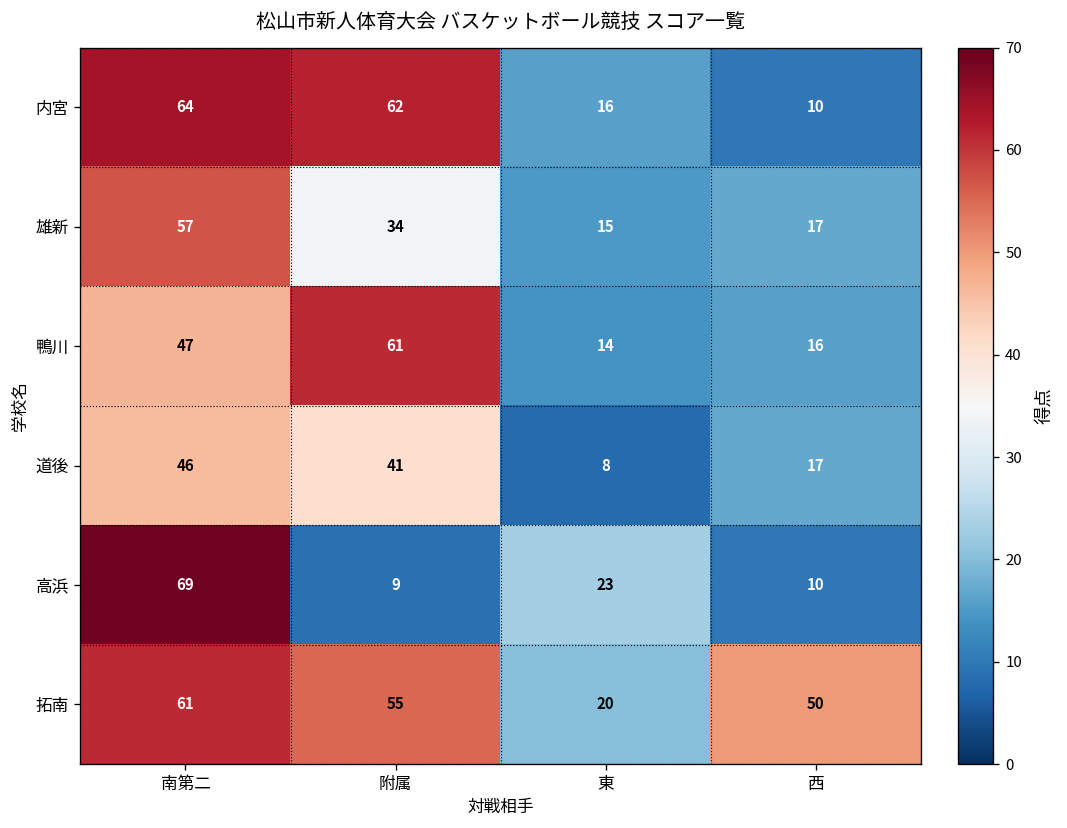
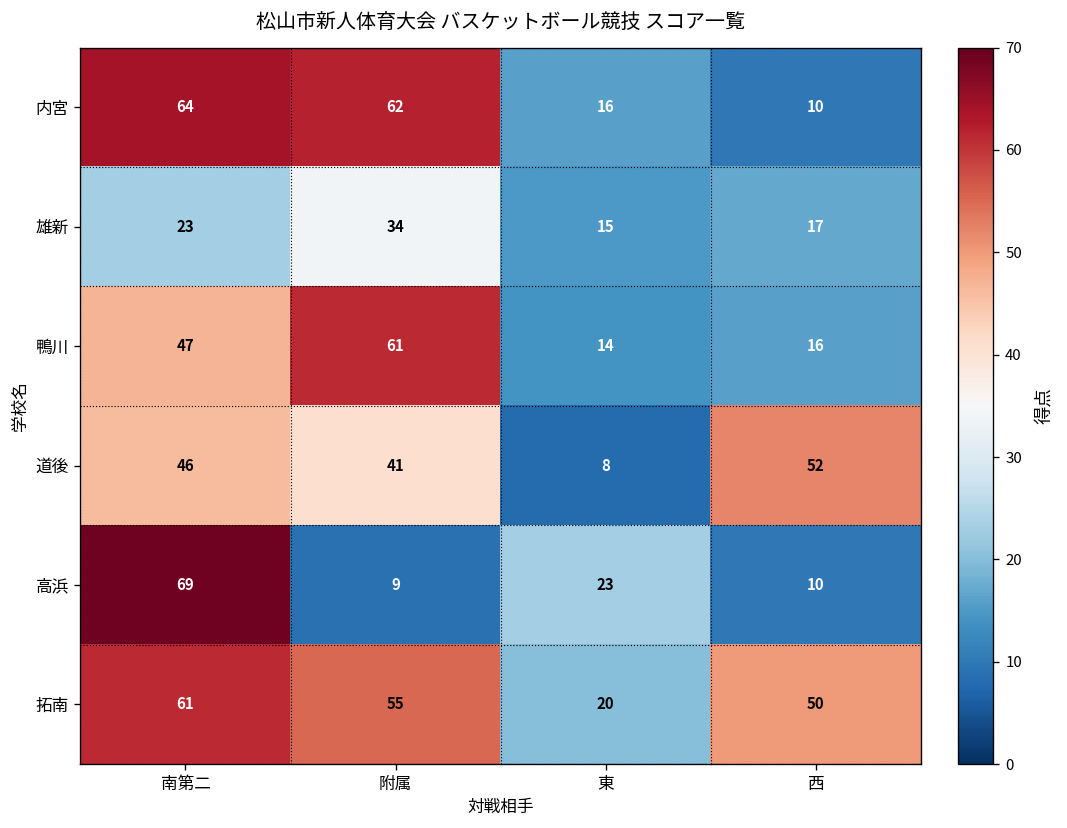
  {
    "内宮": {
      "南第二": 64,
      "附属": 62,
      "東": 16,
      "西": 10
    },
    "雄新": {
-     "南第二": 57,
+     "南第二": 23,
      "附属": 34,
      "東": 15,
      "西": 17
    },
    "鴨川": {
      "南第二": 47,
      "附属": 61,
      "東": 14,
      "西": 16
    },
    "道後": {
      "南第二": 46,
      "附属": 41,
      "東": 8,
-     "西": 17
+     "西": 52
    },
    "高浜": {
      "南第二": 69,
      "附属": 9,
      "東": 23,
      "西": 10
    },
    "拓南": {
      "南第二": 61,
      "附属": 55,
      "東": 20,
      "西": 50
    }
  }
